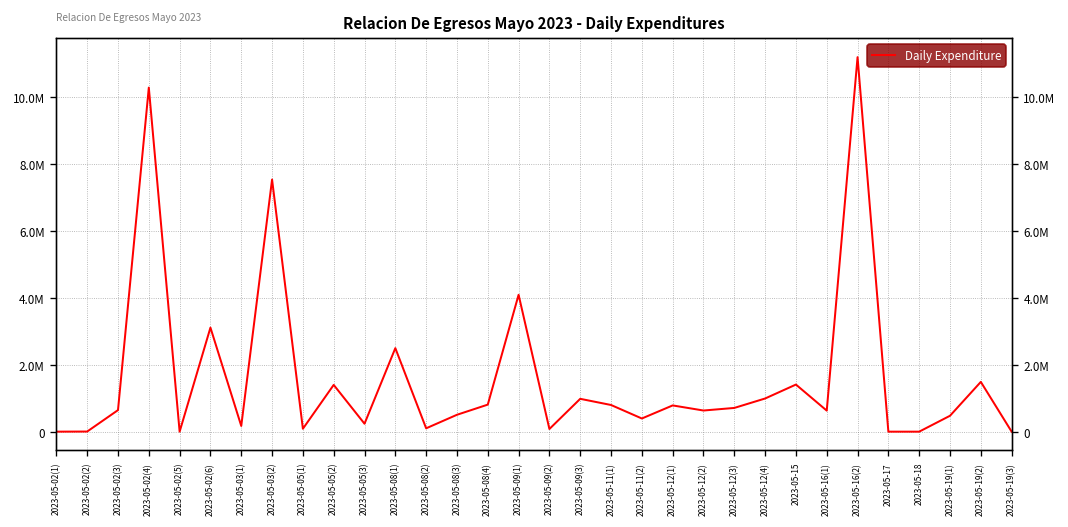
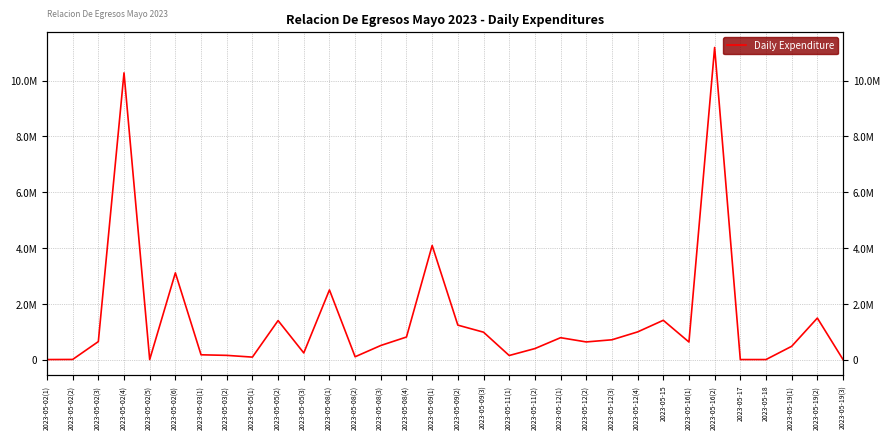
  {
    "2023-05-02(1)": 0,
    "2023-05-02(2)": 0,
    "2023-05-02(3)": 600000,
    "2023-05-02(4)": 10300000,
    "2023-05-02(5)": 0,
    "2023-05-02(6)": 3100000,
    "2023-05-03(1)": 200000,
-   "2023-05-03(2)": 7500000,
+   "2023-05-03(2)": 100000,
    "2023-05-05(1)": 100000,
    "2023-05-05(2)": 1400000,
    "2023-05-05(3)": 200000,
    "2023-05-08(1)": 2500000,
    "2023-05-08(2)": 100000,
    "2023-05-08(3)": 500000,
    "2023-05-08(4)": 800000,
    "2023-05-09(1)": 4100000,
-   "2023-05-09(2)": 100000,
+   "2023-05-09(2)": 1200000,
    "2023-05-09(3)": 1000000,
-   "2023-05-11(1)": 800000,
+   "2023-05-11(1)": 100000,
    "2023-05-11(2)": 400000,
    "2023-05-12(1)": 800000,
    "2023-05-12(2)": 600000,
    "2023-05-12(3)": 700000,
    "2023-05-12(4)": 1000000,
    "2023-05-15": 1400000,
    "2023-05-16(1)": 600000,
    "2023-05-16(2)": 11200000,
    "2023-05-17": 0,
    "2023-05-18": 0,
    "2023-05-19(1)": 500000,
    "2023-05-19(2)": 1500000,
    "2023-05-19(3)": 0
  }
